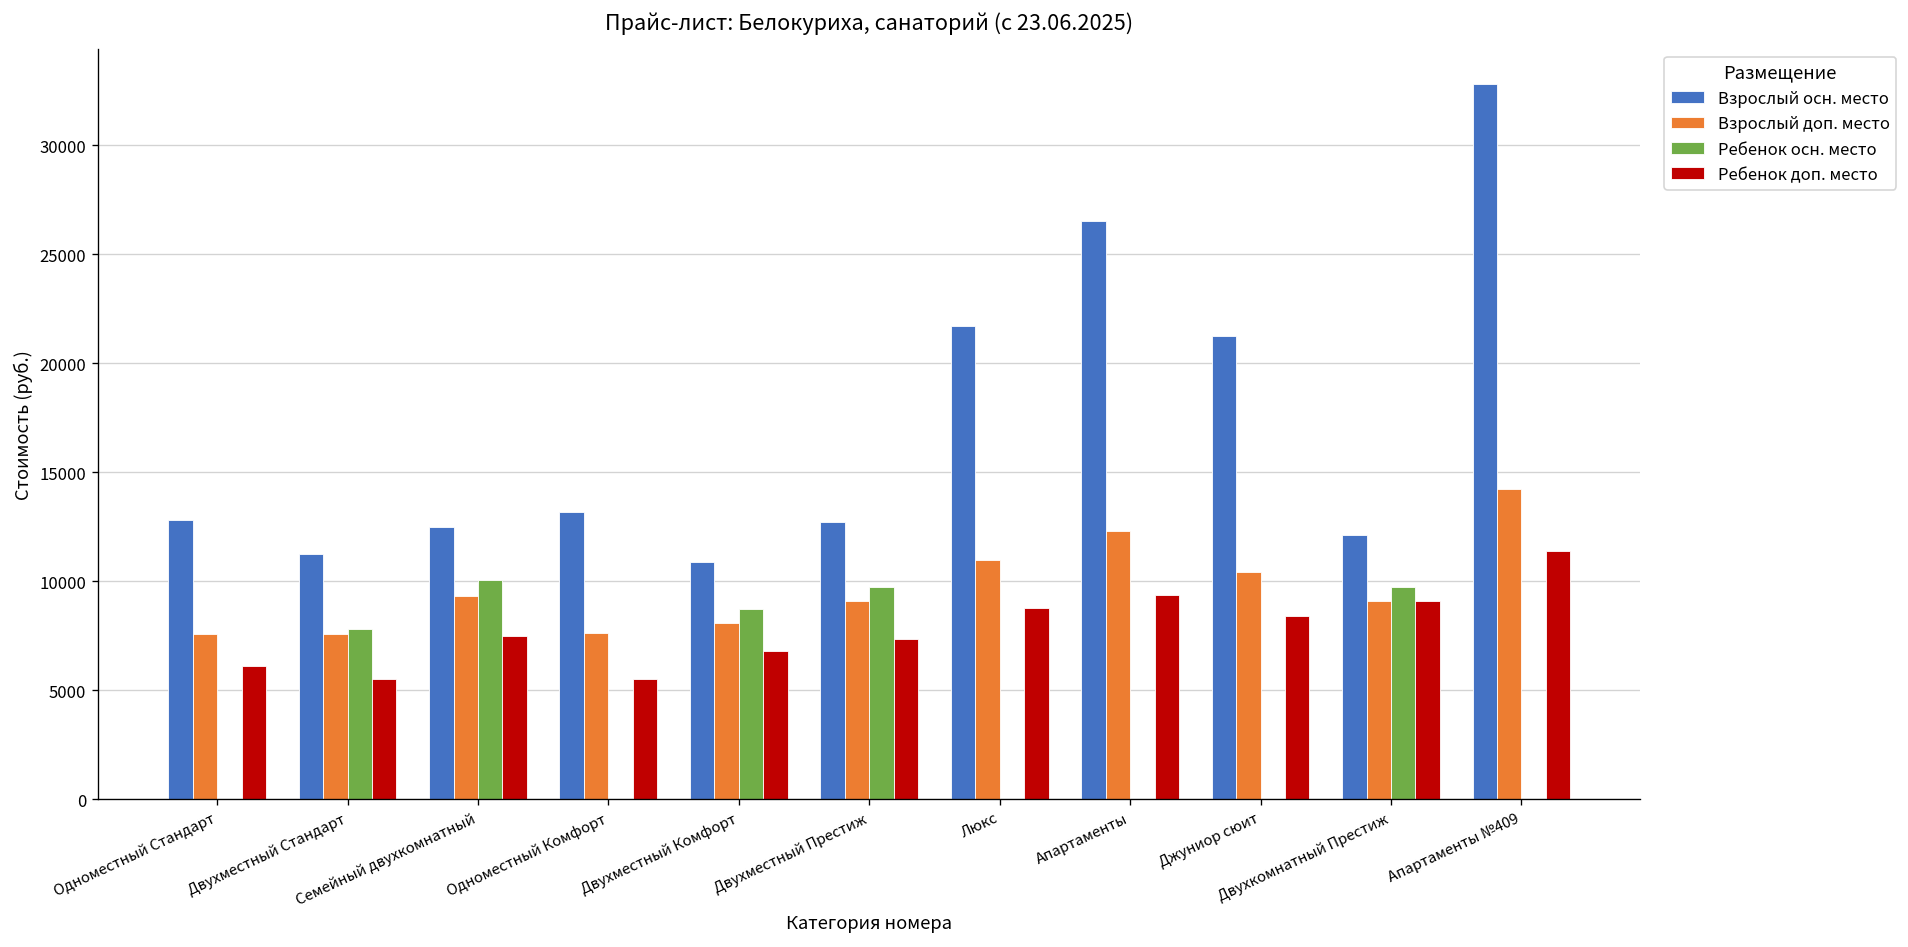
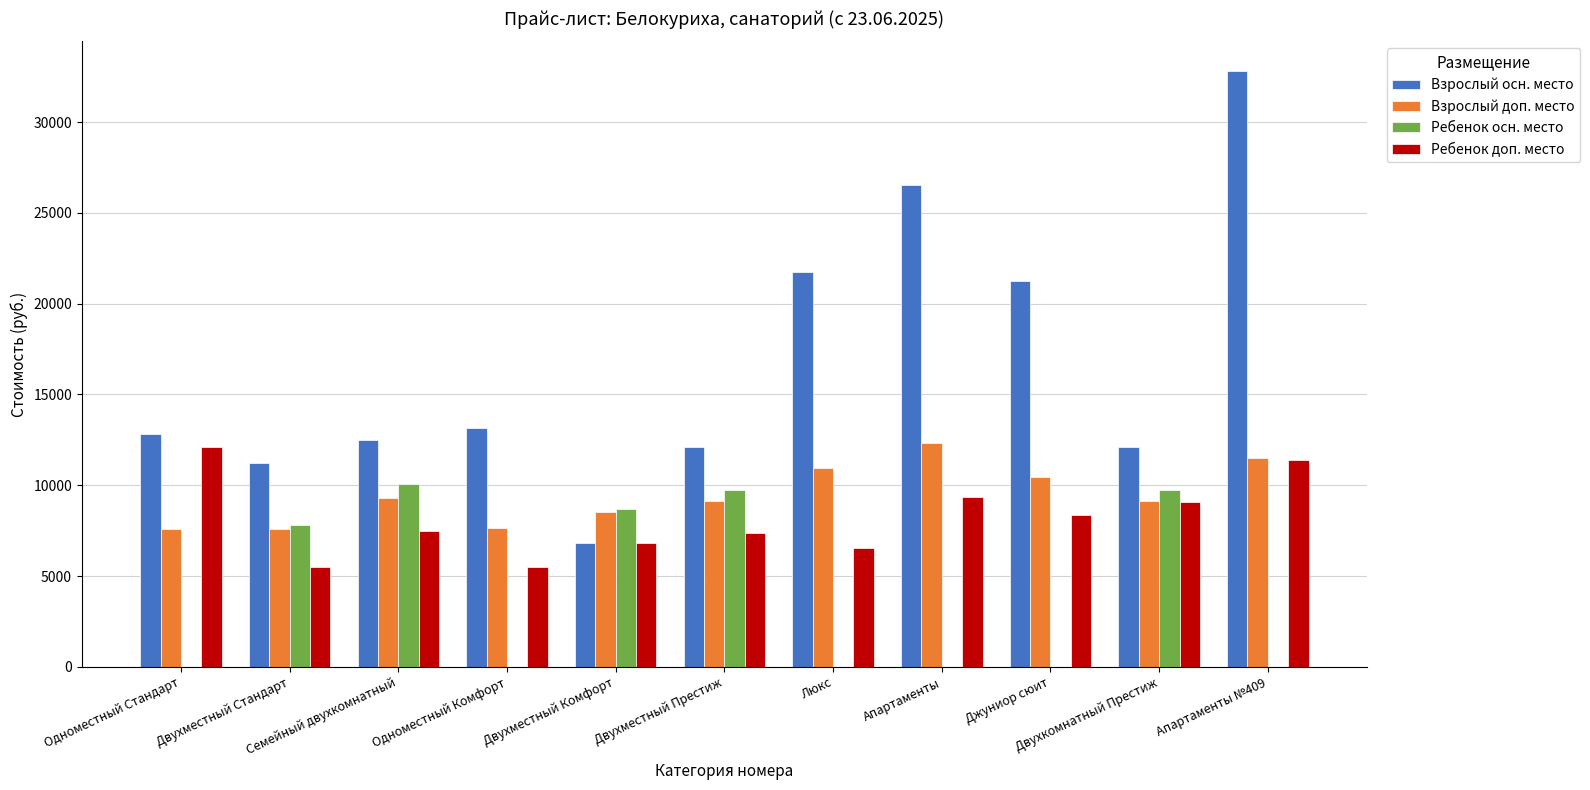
  {
    "Взрослый осн. место": {
      "Одноместный Стандарт": 12800,
      "Двухместный Стандарт": 11200,
      "Семейный двухкомнатный": 12500,
      "Одноместный Комфорт": 13200,
-     "Двухместный Комфорт": 10900,
-     "Двухместный Престиж": 12700,
+     "Двухместный Комфорт": 6800,
+     "Двухместный Престиж": 12100,
      "Люкс": 21700,
      "Апартаменты": 26600,
      "Джуниор сюит": 21300,
      "Двухкомнатный Престиж": 12100,
      "Апартаменты №409": 32800
    },
    "Взрослый доп. место": {
      "Одноместный Стандарт": 7600,
      "Двухместный Стандарт": 7600,
      "Семейный двухкомнатный": 9300,
      "Одноместный Комфорт": 7600,
-     "Двухместный Комфорт": 8100,
+     "Двухместный Комфорт": 8600,
      "Двухместный Престиж": 9100,
      "Люкс": 11000,
      "Апартаменты": 12300,
      "Джуниор сюит": 10400,
      "Двухкомнатный Престиж": 9100,
-     "Апартаменты №409": 14200
+     "Апартаменты №409": 11500
    },
    "Ребенок доп. место": {
-     "Одноместный Стандарт": 6100,
+     "Одноместный Стандарт": 12100,
      "Двухместный Стандарт": 5500,
      "Семейный двухкомнатный": 7500,
      "Одноместный Комфорт": 5500,
      "Двухместный Комфорт": 6800,
      "Двухместный Престиж": 7400,
-     "Люкс": 8800,
+     "Люкс": 6600,
      "Апартаменты": 9400,
      "Джуниор сюит": 8400,
      "Двухкомнатный Престиж": 9100,
      "Апартаменты №409": 11400
    }
  }
